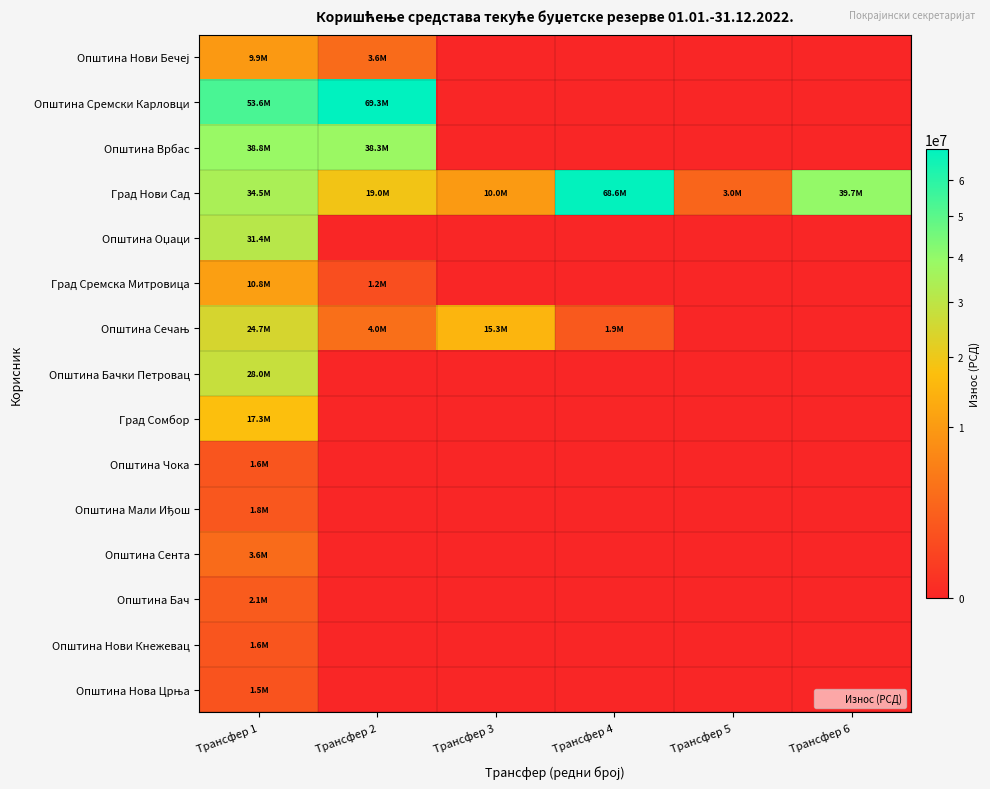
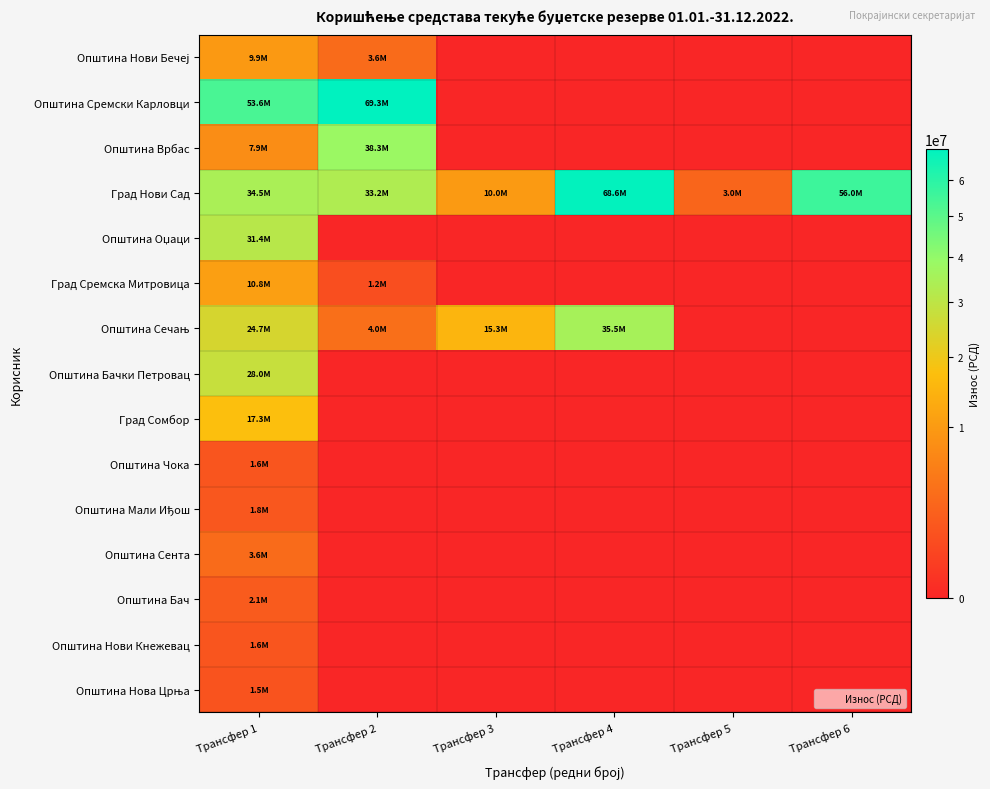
  {
    "Општина Нови Бечеј": {
      "Трансфер 1": "9.9M",
      "Трансфер 2": "3.6M"
    },
    "Општина Сремски Карловци": {
      "Трансфер 1": "53.6M",
      "Трансфер 2": "69.3M"
    },
    "Општина Врбас": {
-     "Трансфер 1": "38.8M",
+     "Трансфер 1": "7.9M",
      "Трансфер 2": "38.3M"
    },
    "Град Нови Сад": {
      "Трансфер 1": "34.5M",
-     "Трансфер 2": "19.0M",
+     "Трансфер 2": "33.2M",
      "Трансфер 3": "10.0M",
      "Трансфер 4": "68.6M",
      "Трансфер 5": "3.0M",
-     "Трансфер 6": "39.7M"
+     "Трансфер 6": "56.0M"
    },
    "Општина Оџаци": {
      "Трансфер 1": "31.4M"
    },
    "Град Сремска Митровица": {
      "Трансфер 1": "10.8M",
      "Трансфер 2": "1.2M"
    },
    "Општина Сечањ": {
      "Трансфер 1": "24.7M",
      "Трансфер 2": "4.0M",
      "Трансфер 3": "15.3M",
-     "Трансфер 4": "1.9M"
+     "Трансфер 4": "35.5M"
    },
    "Општина Бачки Петровац": {
      "Трансфер 1": "28.0M"
    },
    "Град Сомбор": {
      "Трансфер 1": "17.3M"
    },
    "Општина Чока": {
      "Трансфер 1": "1.6M"
    },
    "Општина Мали Иђош": {
      "Трансфер 1": "1.8M"
    },
    "Општина Сента": {
      "Трансфер 1": "3.6M"
    },
    "Општина Бач": {
      "Трансфер 1": "2.1M"
    },
    "Општина Нови Кнежевац": {
      "Трансфер 1": "1.6M"
    },
    "Општина Нова Црња": {
      "Трансфер 1": "1.5M"
    }
  }
